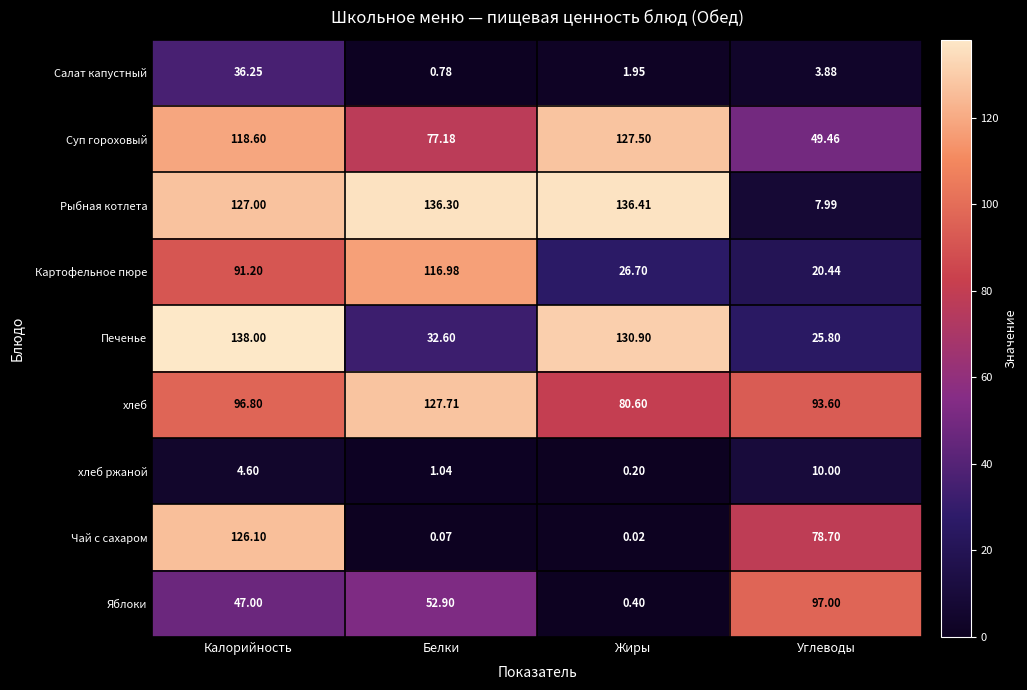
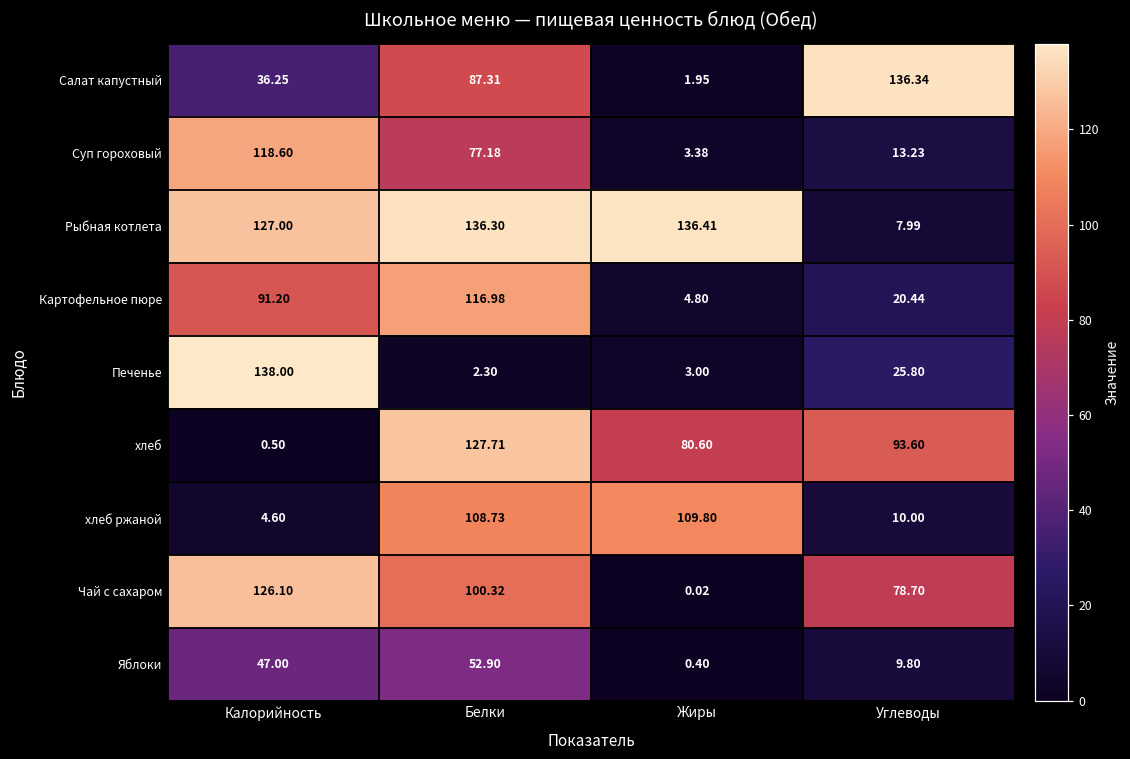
  {
    "Салат капустный": {
      "Калорийность": 36.25,
-     "Белки": 0.78,
+     "Белки": 87.31,
      "Жиры": 1.95,
-     "Углеводы": 3.88
+     "Углеводы": 136.34
    },
    "Суп гороховый": {
      "Калорийность": 118.60,
      "Белки": 77.18,
-     "Жиры": 127.50,
-     "Углеводы": 49.46
+     "Жиры": 3.38,
+     "Углеводы": 13.23
    },
    "Рыбная котлета": {
      "Калорийность": 127.00,
      "Белки": 136.30,
      "Жиры": 136.41,
      "Углеводы": 7.99
    },
    "Картофельное пюре": {
      "Калорийность": 91.20,
      "Белки": 116.98,
-     "Жиры": 26.70,
+     "Жиры": 4.80,
      "Углеводы": 20.44
    },
    "Печенье": {
      "Калорийность": 138.00,
-     "Белки": 32.60,
-     "Жиры": 130.90,
+     "Белки": 2.30,
+     "Жиры": 3.00,
      "Углеводы": 25.80
    },
    "хлеб": {
-     "Калорийность": 96.80,
+     "Калорийность": 0.50,
      "Белки": 127.71,
      "Жиры": 80.60,
      "Углеводы": 93.60
    },
    "хлеб ржаной": {
      "Калорийность": 4.60,
-     "Белки": 1.04,
-     "Жиры": 0.20,
+     "Белки": 108.73,
+     "Жиры": 109.80,
      "Углеводы": 10.00
    },
    "Чай с сахаром": {
      "Калорийность": 126.10,
-     "Белки": 0.07,
+     "Белки": 100.32,
      "Жиры": 0.02,
      "Углеводы": 78.70
    },
    "Яблоки": {
      "Калорийность": 47.00,
      "Белки": 52.90,
      "Жиры": 0.40,
-     "Углеводы": 97.00
+     "Углеводы": 9.80
    }
  }
